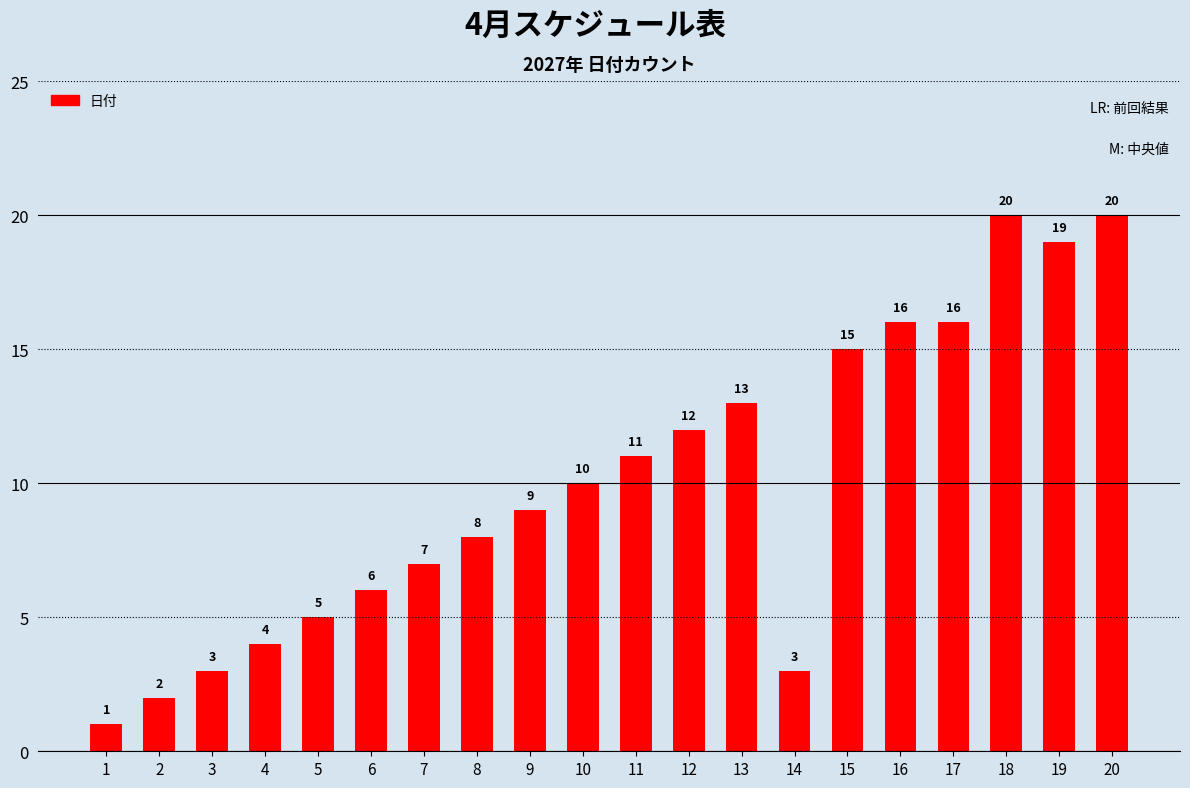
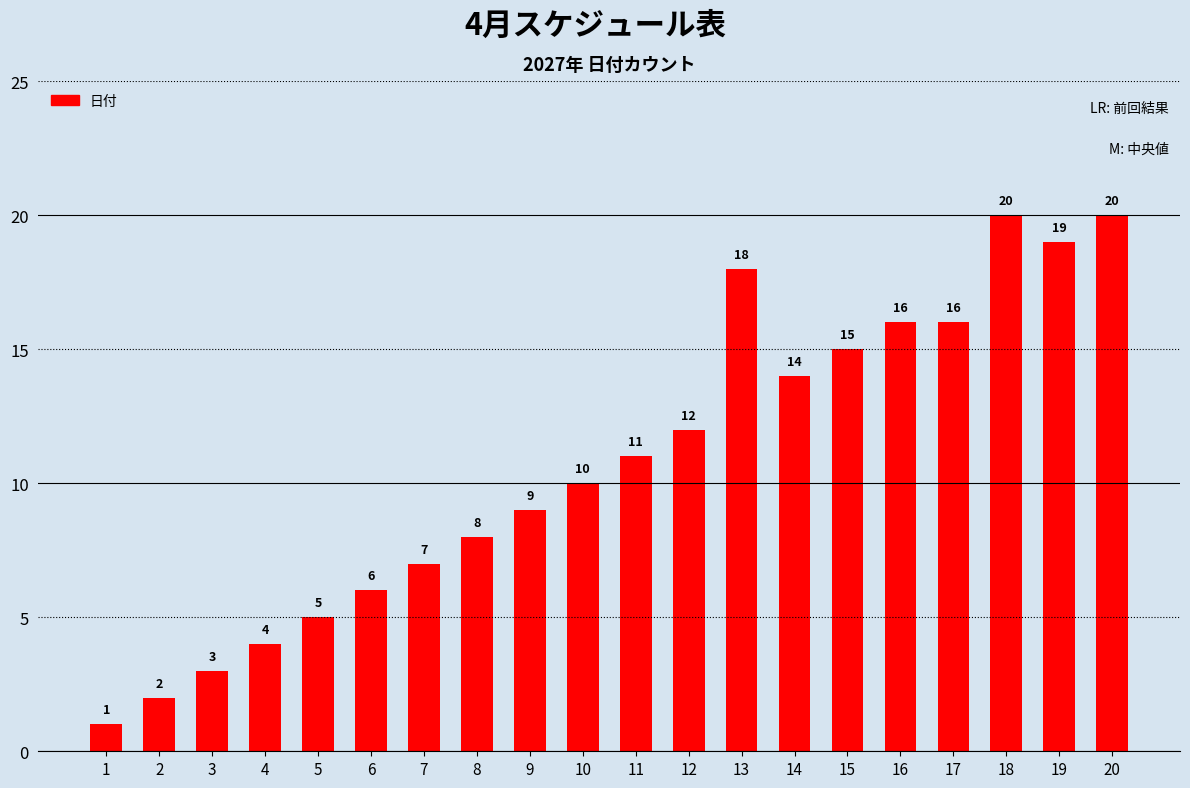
  {
    "1": 1,
    "2": 2,
    "3": 3,
    "4": 4,
    "5": 5,
    "6": 6,
    "7": 7,
    "8": 8,
    "9": 9,
    "10": 10,
    "11": 11,
    "12": 12,
-   "13": 13,
-   "14": 3,
+   "13": 18,
+   "14": 14,
    "15": 15,
    "16": 16,
    "17": 16,
    "18": 20,
    "19": 19,
    "20": 20
  }
